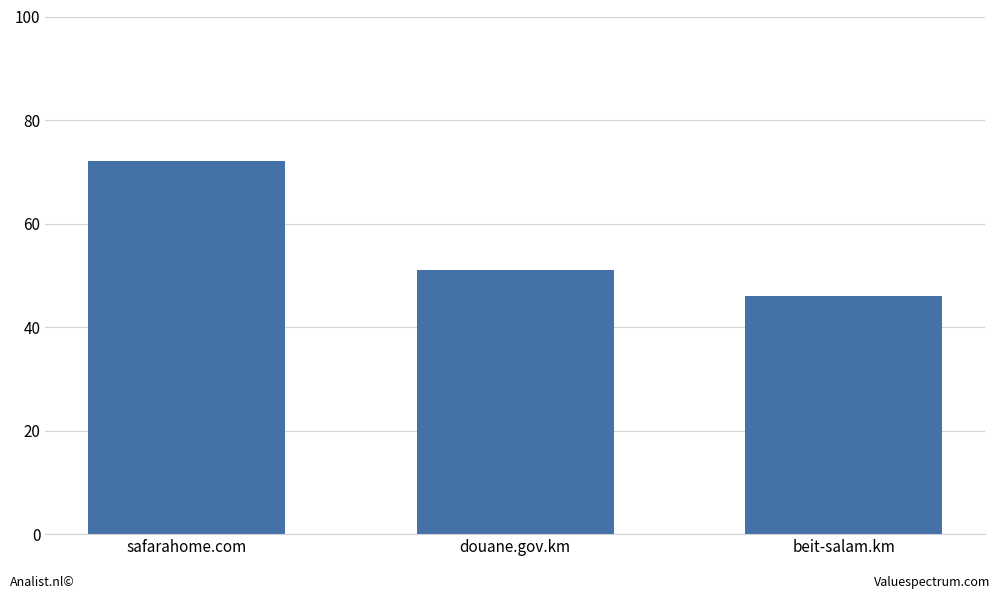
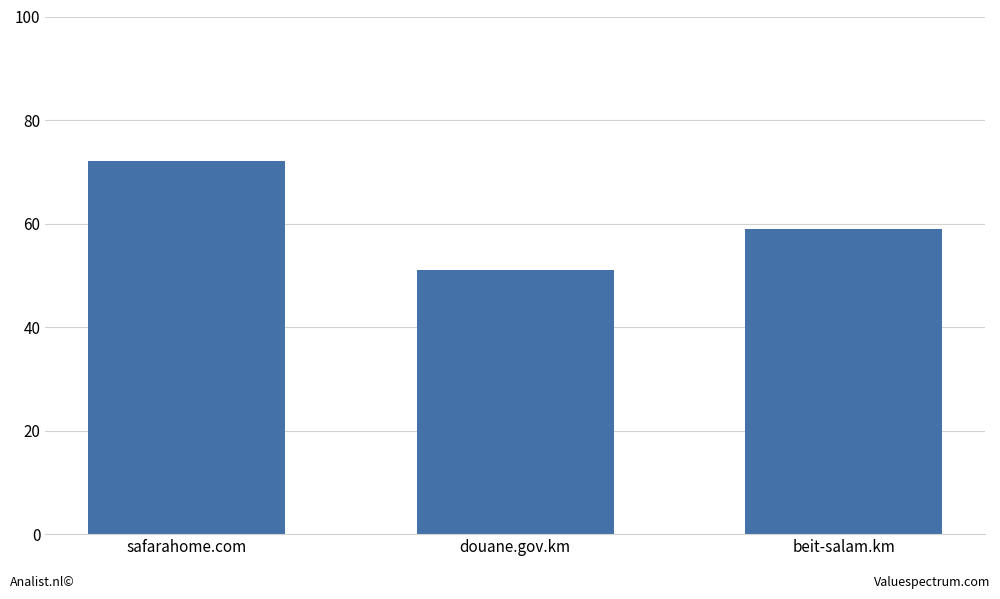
  {
    "safarahome.com": 72,
    "douane.gov.km": 51,
-   "beit-salam.km": 46
+   "beit-salam.km": 59
  }
